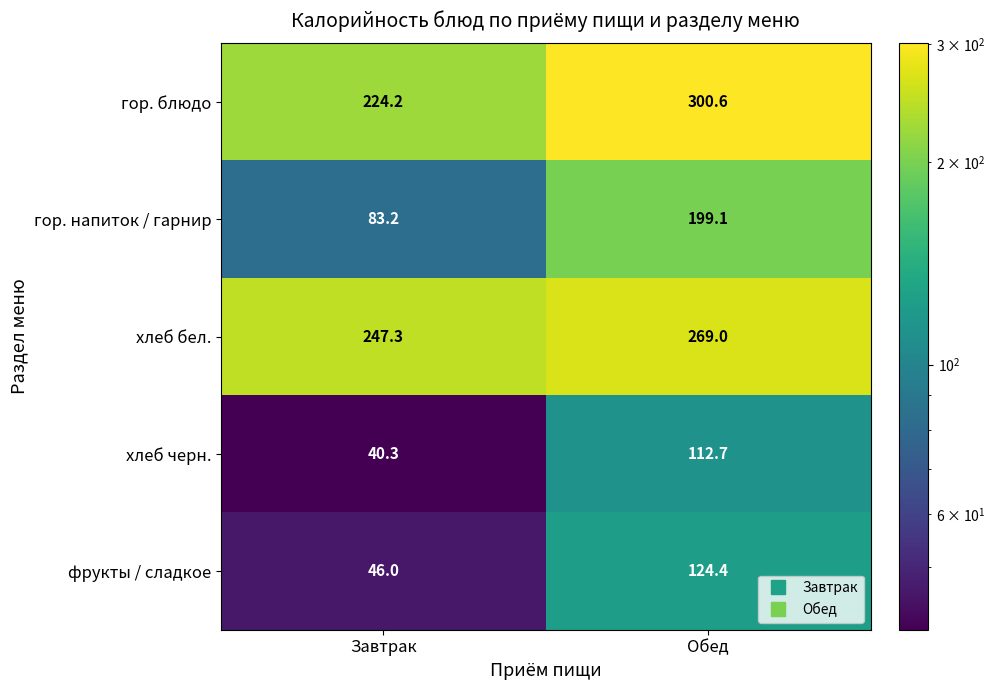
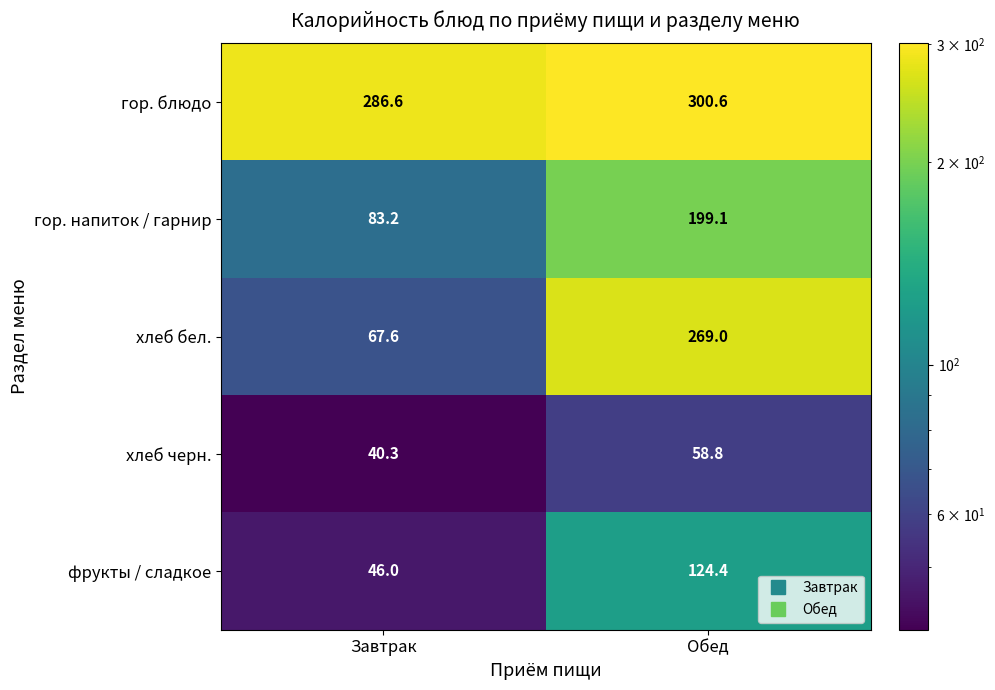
  {
    "гор. блюдо": {
-     "Завтрак": 224.2,
+     "Завтрак": 286.6,
      "Обед": 300.6
    },
    "гор. напиток / гарнир": {
      "Завтрак": 83.2,
      "Обед": 199.1
    },
    "хлеб бел.": {
-     "Завтрак": 247.3,
+     "Завтрак": 67.6,
      "Обед": 269.0
    },
    "хлеб черн.": {
      "Завтрак": 40.3,
-     "Обед": 112.7
+     "Обед": 58.8
    },
    "фрукты / сладкое": {
      "Завтрак": 46.0,
      "Обед": 124.4
    }
  }
